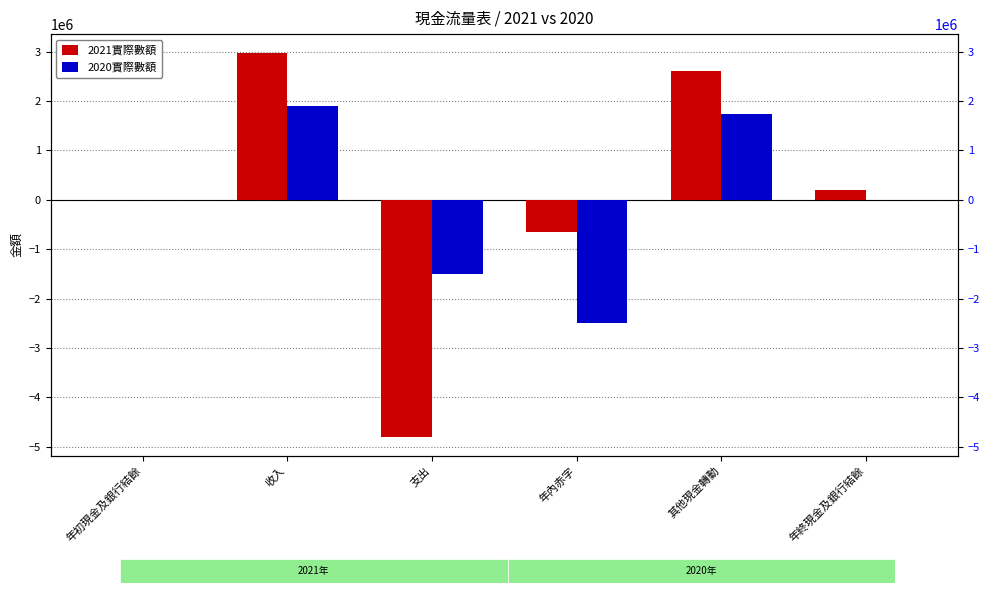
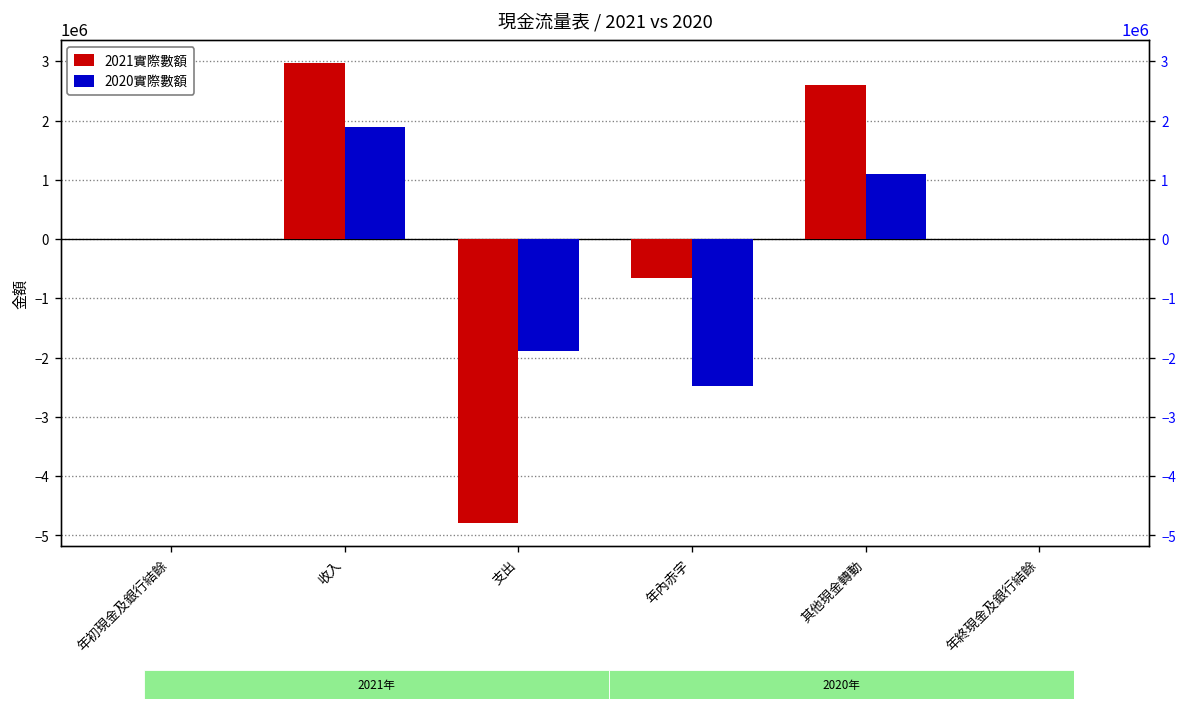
  {
    "現金流量表 / 2021 vs 2020": {
      "2021實際數額": {
        "收入": 3000000,
        "支出": -4800000,
        "年內赤字": -700000,
        "其他現金轉動": 2600000,
-       "年終現金及銀行結餘": 200000
+       "年終現金及銀行結餘": 0
      },
      "2020實際數額": {
        "收入": 1900000,
-       "支出": -1500000,
+       "支出": -1900000,
        "年內赤字": -2500000,
-       "其他現金轉動": 1700000
+       "其他現金轉動": 1100000
      }
    }
  }
